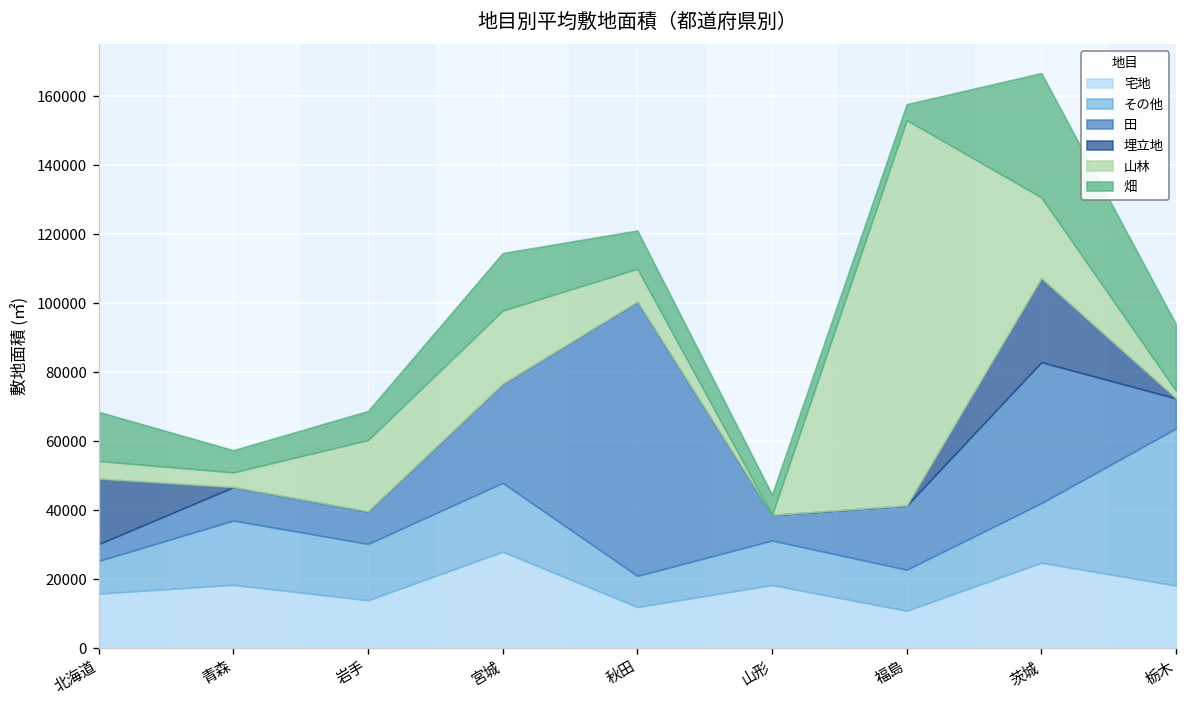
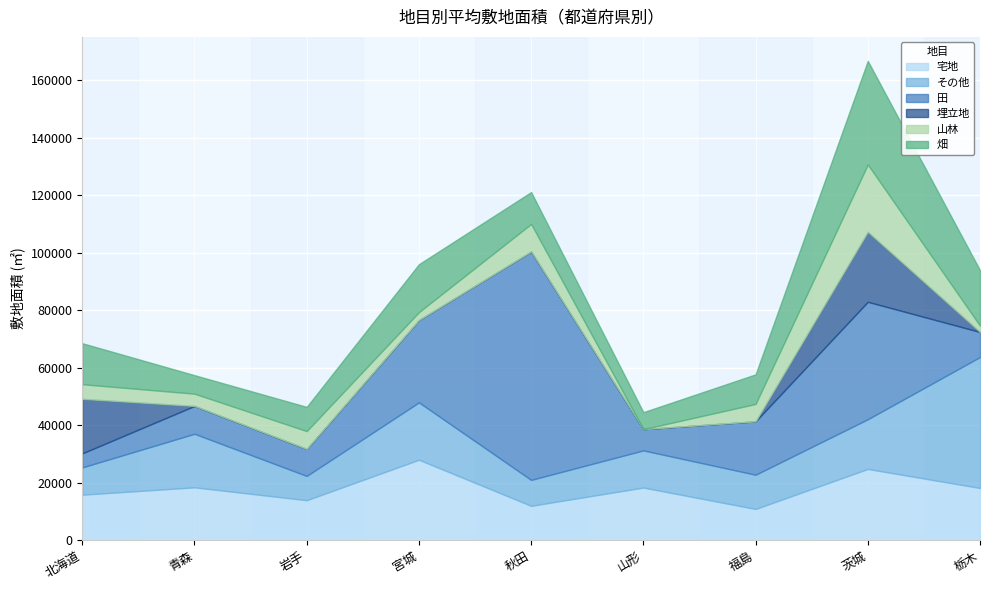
  {
    "宅地": {
      "北海道": 16000,
      "青森": 18000,
      "岩手": 14000,
      "宮城": 28000,
      "秋田": 12000,
      "山形": 18000,
      "福島": 11000,
      "茨城": 25000,
      "栃木": 18000
    },
    "その他": {
      "北海道": 9000,
      "青森": 19000,
-     "岩手": 16000,
+     "岩手": 8000,
      "宮城": 20000,
      "秋田": 9000,
      "山形": 13000,
      "福島": 12000,
      "茨城": 17000,
      "栃木": 46000
    },
    "田": {
      "北海道": 5000,
      "茨城": 41000
    },
    "埋立地": {
      "北海道": 19000,
      "茨城": 24000
    },
    "山林": {
      "北海道": 5000,
      "青森": 4000,
-     "岩手": 21000,
-     "宮城": 21000,
+     "岩手": 6000,
+     "宮城": 3000,
      "秋田": 10000,
-     "福島": 112000,
+     "福島": 6000,
      "茨城": 23000,
      "栃木": 2000
    },
    "畑": {
      "北海道": 14000,
      "青森": 6000,
      "岩手": 8000,
      "宮城": 17000,
      "秋田": 11000,
      "山形": 6000,
-     "福島": 5000,
+     "福島": 10000,
      "茨城": 36000,
      "栃木": 19000
    }
  }
